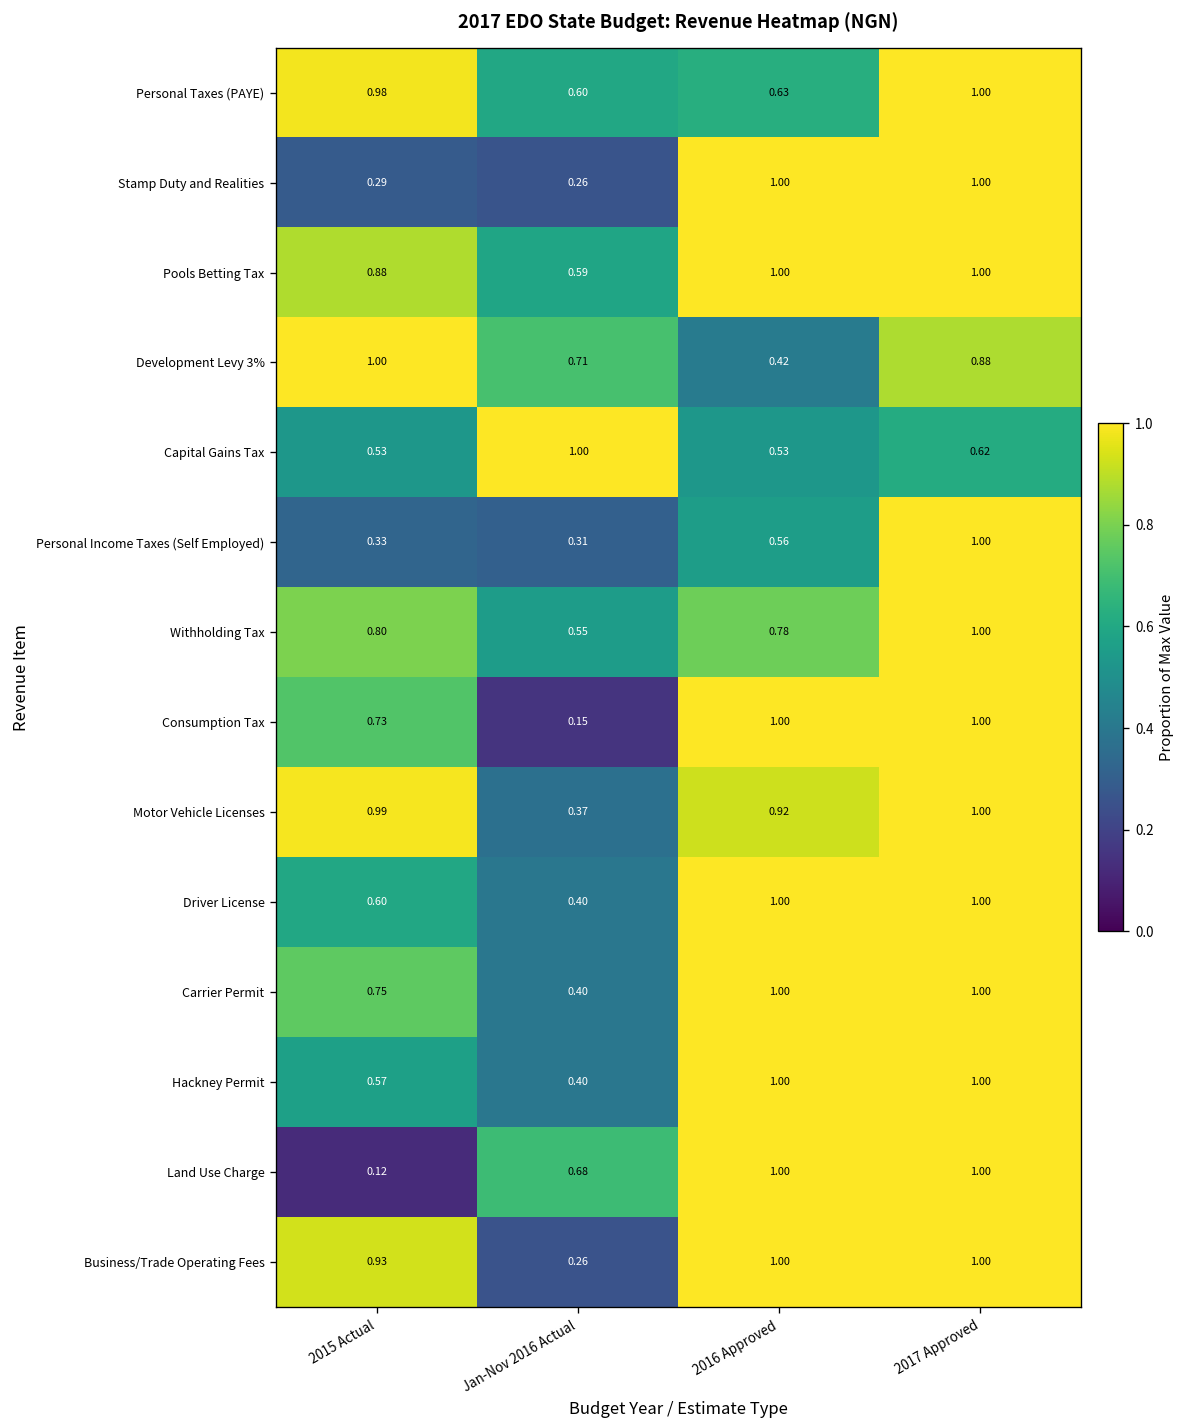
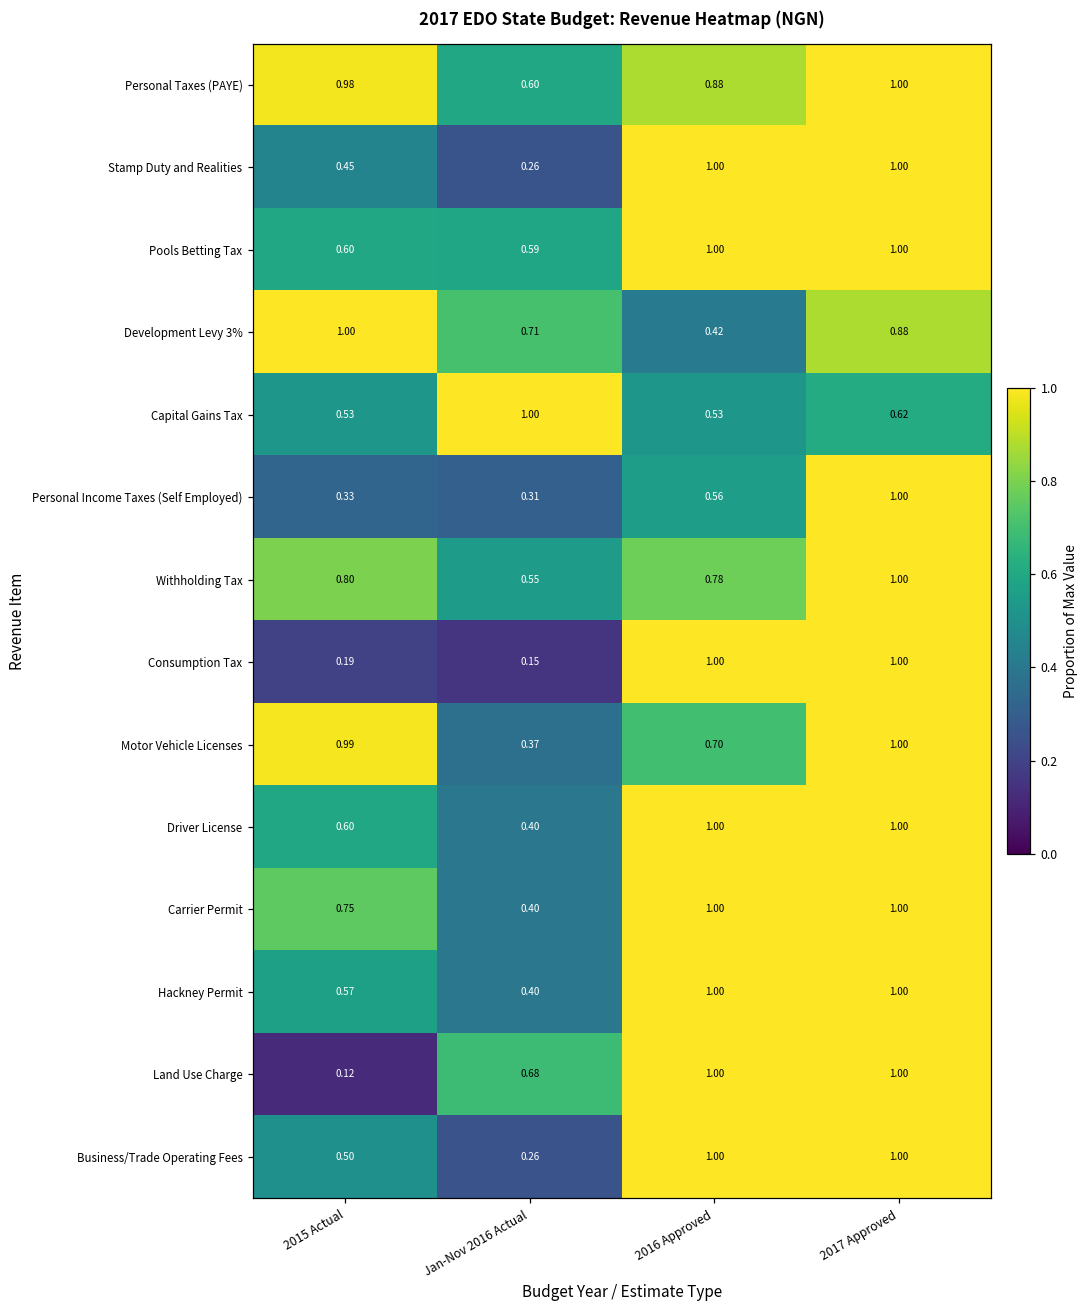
  {
    "Personal Taxes (PAYE)": {
      "2015 Actual": 0.98,
      "Jan-Nov 2016 Actual": 0.60,
-     "2016 Approved": 0.63,
+     "2016 Approved": 0.88,
      "2017 Approved": 1.00
    },
    "Stamp Duty and Realities": {
-     "2015 Actual": 0.29,
+     "2015 Actual": 0.45,
      "Jan-Nov 2016 Actual": 0.26,
      "2016 Approved": 1.00,
      "2017 Approved": 1.00
    },
    "Pools Betting Tax": {
-     "2015 Actual": 0.88,
+     "2015 Actual": 0.60,
      "Jan-Nov 2016 Actual": 0.59,
      "2016 Approved": 1.00,
      "2017 Approved": 1.00
    },
    "Development Levy 3%": {
      "2015 Actual": 1.00,
      "Jan-Nov 2016 Actual": 0.71,
      "2016 Approved": 0.42,
      "2017 Approved": 0.88
    },
    "Capital Gains Tax": {
      "2015 Actual": 0.53,
      "Jan-Nov 2016 Actual": 1.00,
      "2016 Approved": 0.53,
      "2017 Approved": 0.62
    },
    "Personal Income Taxes (Self Employed)": {
      "2015 Actual": 0.33,
      "Jan-Nov 2016 Actual": 0.31,
      "2016 Approved": 0.56,
      "2017 Approved": 1.00
    },
    "Withholding Tax": {
      "2015 Actual": 0.80,
      "Jan-Nov 2016 Actual": 0.55,
      "2016 Approved": 0.78,
      "2017 Approved": 1.00
    },
    "Consumption Tax": {
-     "2015 Actual": 0.73,
+     "2015 Actual": 0.19,
      "Jan-Nov 2016 Actual": 0.15,
      "2016 Approved": 1.00,
      "2017 Approved": 1.00
    },
    "Motor Vehicle Licenses": {
      "2015 Actual": 0.99,
      "Jan-Nov 2016 Actual": 0.37,
-     "2016 Approved": 0.92,
+     "2016 Approved": 0.70,
      "2017 Approved": 1.00
    },
    "Driver License": {
      "2015 Actual": 0.60,
      "Jan-Nov 2016 Actual": 0.40,
      "2016 Approved": 1.00,
      "2017 Approved": 1.00
    },
    "Carrier Permit": {
      "2015 Actual": 0.75,
      "Jan-Nov 2016 Actual": 0.40,
      "2016 Approved": 1.00,
      "2017 Approved": 1.00
    },
    "Hackney Permit": {
      "2015 Actual": 0.57,
      "Jan-Nov 2016 Actual": 0.40,
      "2016 Approved": 1.00,
      "2017 Approved": 1.00
    },
    "Land Use Charge": {
      "2015 Actual": 0.12,
      "Jan-Nov 2016 Actual": 0.68,
      "2016 Approved": 1.00,
      "2017 Approved": 1.00
    },
    "Business/Trade Operating Fees": {
-     "2015 Actual": 0.93,
+     "2015 Actual": 0.50,
      "Jan-Nov 2016 Actual": 0.26,
      "2016 Approved": 1.00,
      "2017 Approved": 1.00
    }
  }
